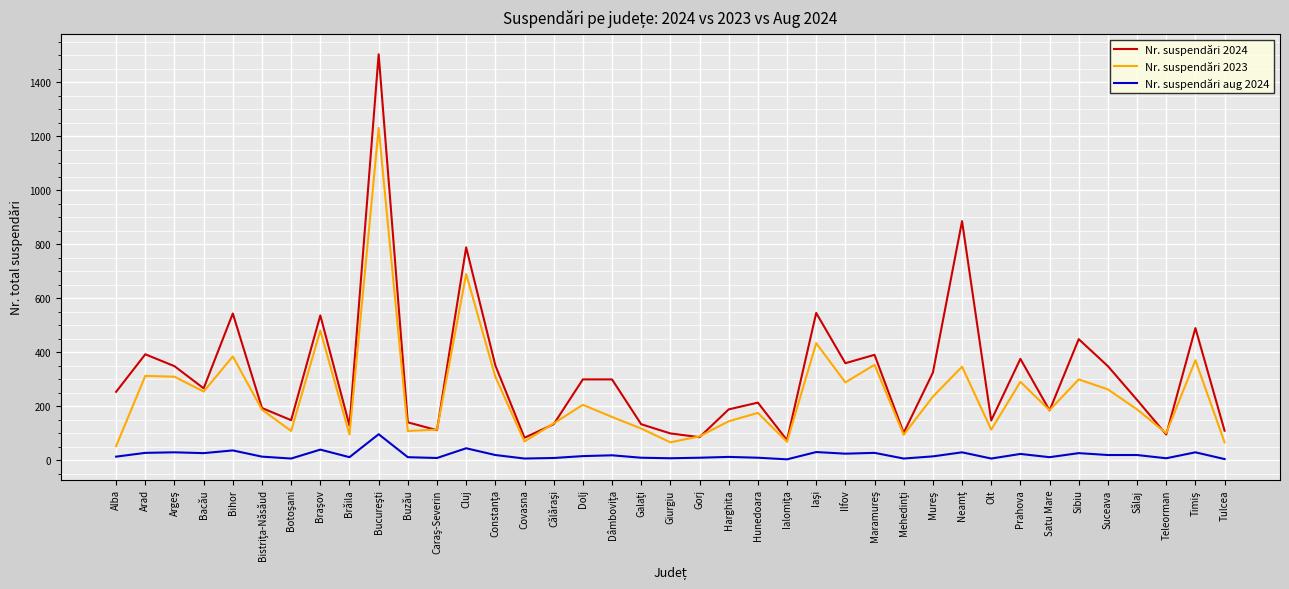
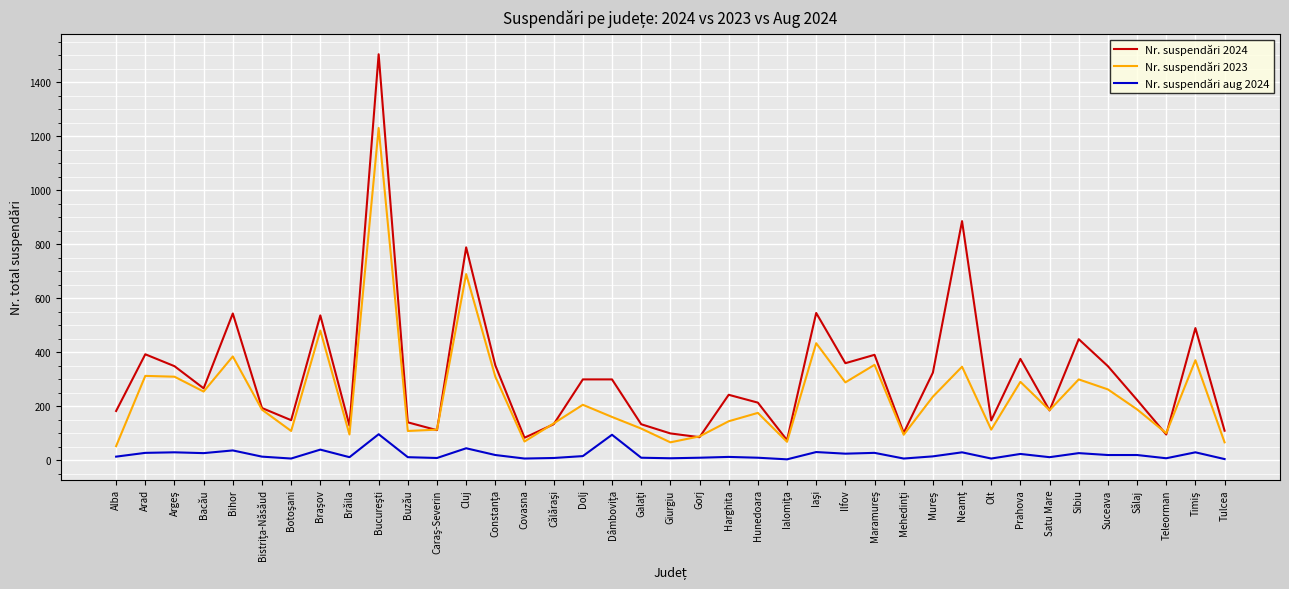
  {
    "Nr. suspendări 2024": {
-     "Alba": 250,
+     "Alba": 180,
      "Arad": 390,
      "Argeş": 350,
      "Bacău": 270,
      "Bihor": 540,
      "Botoşani": 150,
      "Braşov": 540,
      "Brăila": 130,
      "Bucureşti": 1500,
      "Buzău": 140,
      "Cluj": 790,
      "Constanţa": 350,
      "Covasna": 80,
      "Dolj": 300,
      "Dâmboviţa": 300,
      "Galaţi": 130,
      "Giurgiu": 100,
-     "Harghita": 190,
+     "Harghita": 240,
      "Hunedoara": 210,
      "Iaşi": 550,
      "Ilfov": 360,
      "Maramureş": 390,
      "Mureş": 330,
      "Neamţ": 890,
      "Olt": 150,
      "Prahova": 380,
      "Sibiu": 450,
      "Suceava": 350,
      "Sălaj": 220,
      "Timiş": 490,
      "Tulcea": 110
    },
    "Nr. suspendări 2023": {
      "Alba": 50,
      "Arad": 310,
      "Argeş": 310,
      "Bacău": 260,
      "Bihor": 390,
      "Botoşani": 110,
      "Braşov": 480,
      "Brăila": 100,
      "Bucureşti": 1230,
      "Buzău": 110,
      "Cluj": 690,
      "Constanţa": 310,
      "Covasna": 70,
      "Dolj": 210,
      "Dâmboviţa": 160,
      "Galaţi": 120,
      "Giurgiu": 70,
      "Harghita": 150,
      "Hunedoara": 180,
      "Iaşi": 430,
      "Ilfov": 290,
      "Maramureş": 350,
      "Mureş": 240,
      "Neamţ": 350,
      "Olt": 110,
      "Prahova": 290,
      "Sibiu": 300,
      "Suceava": 260,
      "Sălaj": 190,
      "Timiş": 370,
      "Tulcea": 70
    },
    "Nr. suspendări aug 2024": {
      "Alba": 10,
      "Arad": 30,
      "Argeş": 30,
      "Bacău": 30,
      "Bihor": 40,
      "Bistriţa-Năsăud": 10,
      "Botoşani": 10,
      "Braşov": 40,
      "Brăila": 10,
      "Bucureşti": 100,
      "Buzău": 10,
      "Caraş-Severin": 10,
      "Cluj": 50,
      "Constanţa": 20,
      "Covasna": 10,
      "Călăraşi": 10,
      "Dolj": 20,
-     "Dâmboviţa": 20,
+     "Dâmboviţa": 100,
      "Galaţi": 10,
      "Giurgiu": 10,
      "Gorj": 10,
      "Harghita": 10,
      "Hunedoara": 10,
      "Ialomiţa": 0,
      "Iaşi": 30,
      "Ilfov": 30,
      "Maramureş": 30,
      "Mehedinţi": 10,
      "Mureş": 20,
      "Neamţ": 30,
      "Olt": 10,
      "Prahova": 20,
      "Satu Mare": 10,
      "Sibiu": 30,
      "Suceava": 20,
      "Sălaj": 20,
      "Teleorman": 10,
      "Timiş": 30,
      "Tulcea": 10
    }
  }
